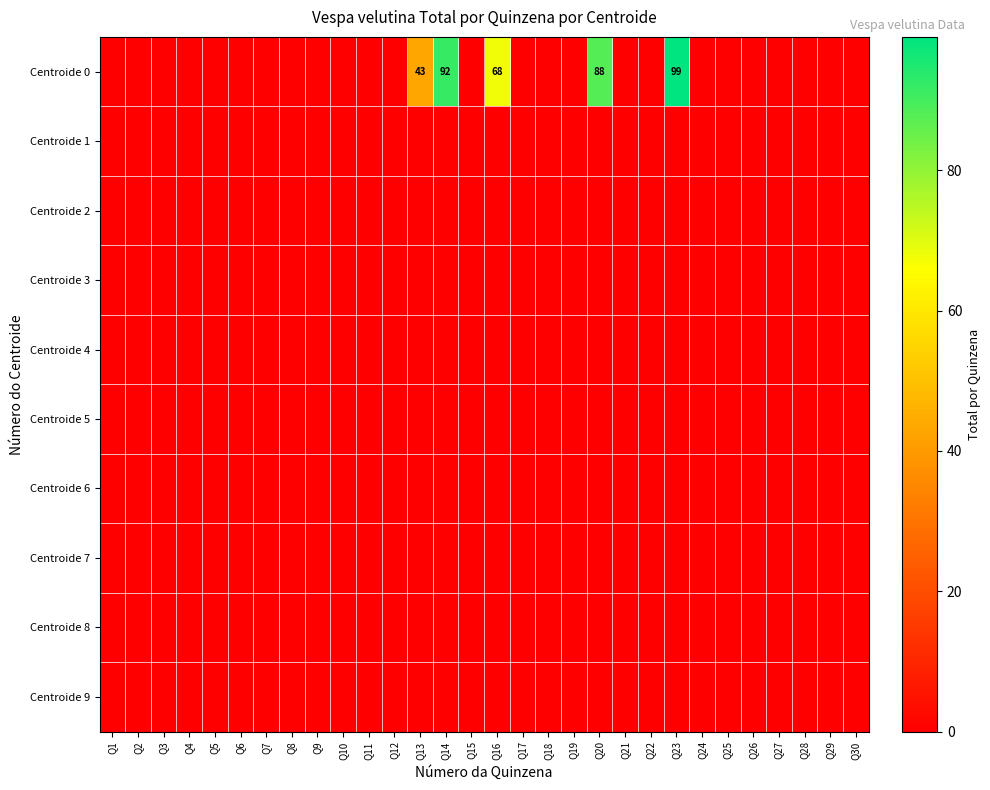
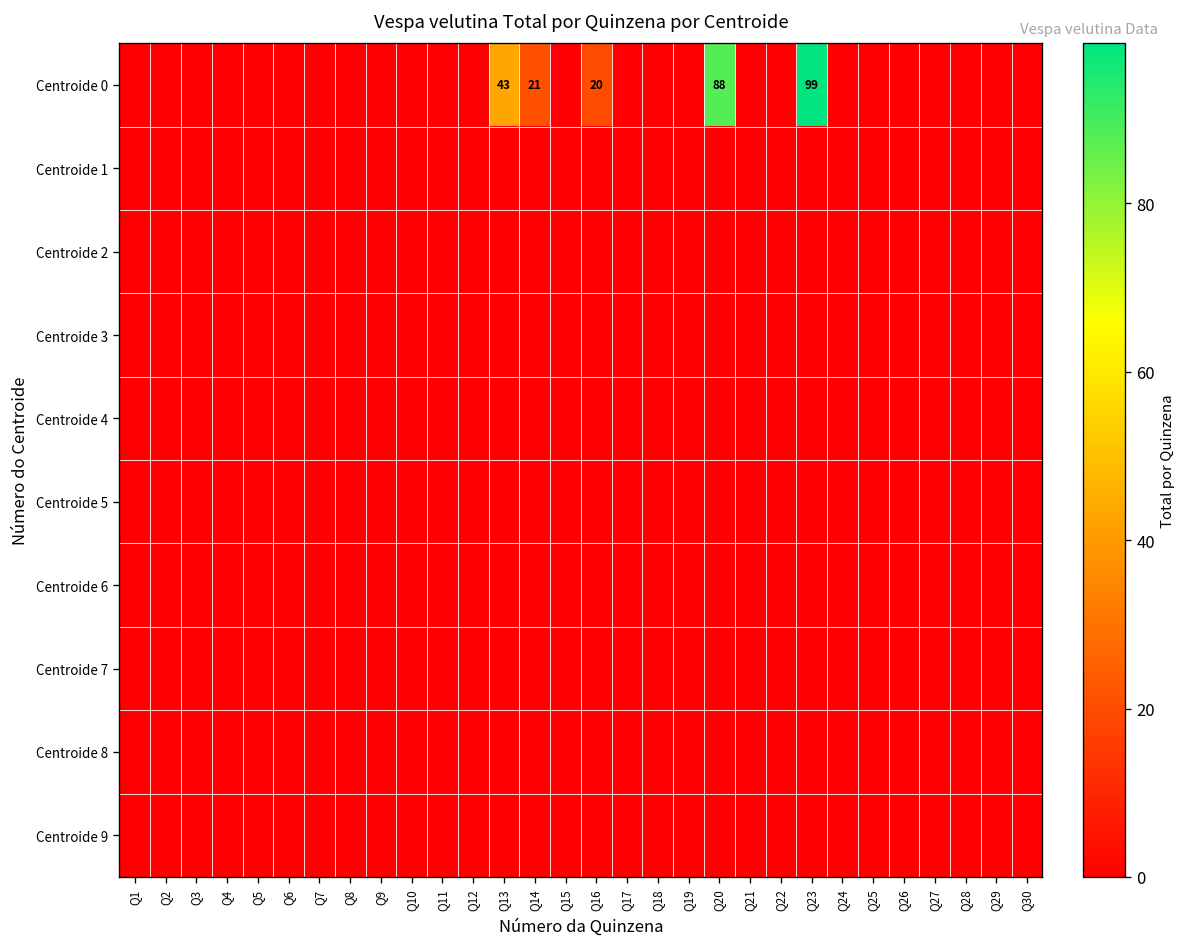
  {
    "Centroide 0": {
      "Q13": 43,
-     "Q14": 92,
-     "Q16": 68,
+     "Q14": 21,
+     "Q16": 20,
      "Q20": 88,
      "Q23": 99
    }
  }
